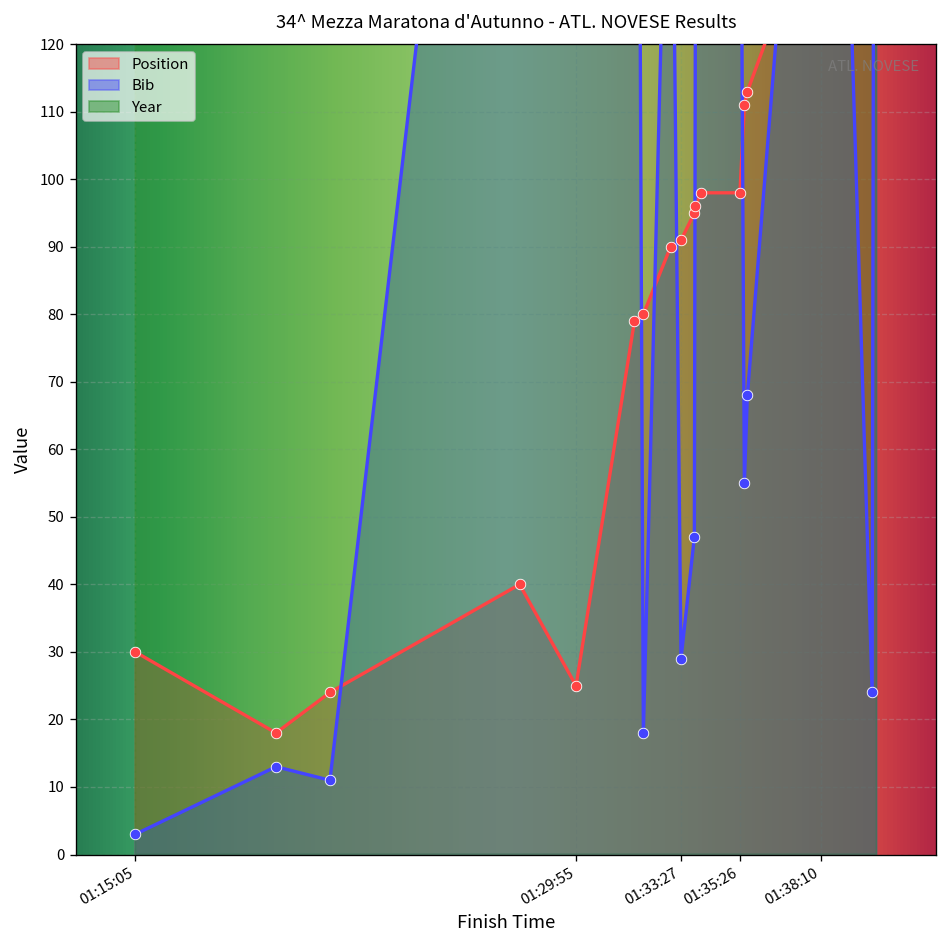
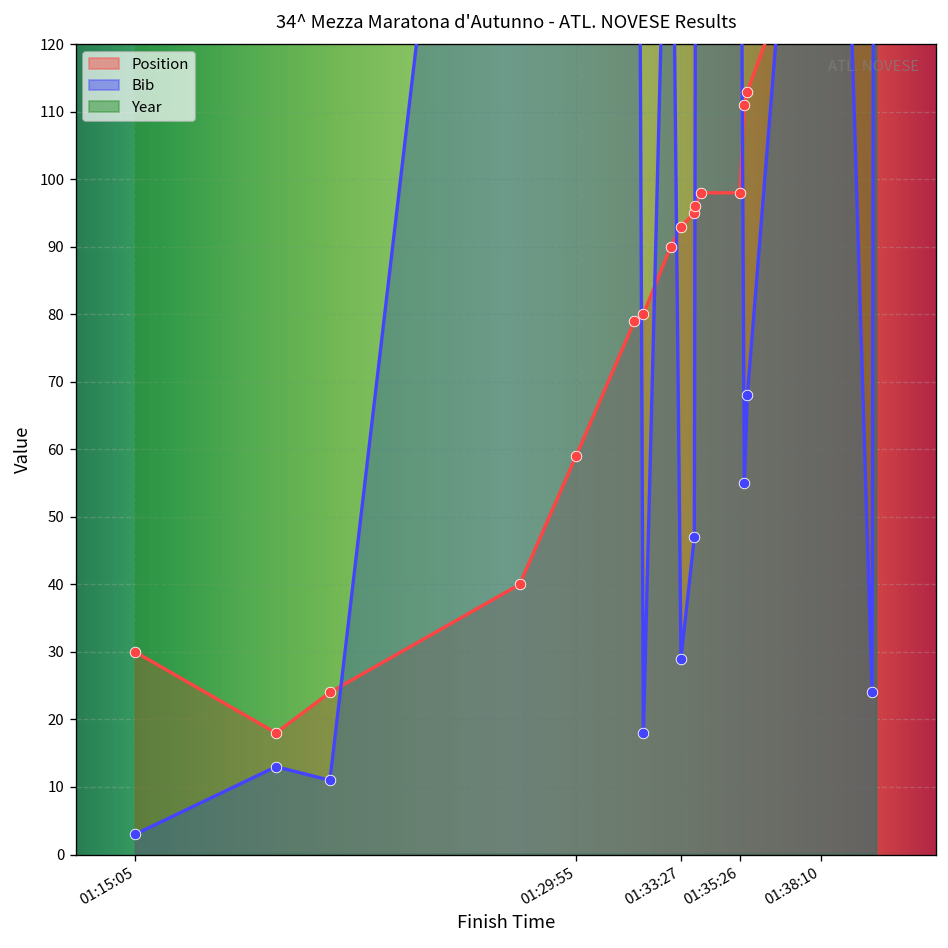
  {
    "Position": {
      "01:15:05": 30,
-     "01:29:55": 25,
-     "01:33:27": 91,
+     "01:29:55": 59,
+     "01:33:27": 93,
      "01:35:26": 98
    },
    "Bib": {
      "01:15:05": 3,
      "01:33:27": 29
    }
  }
